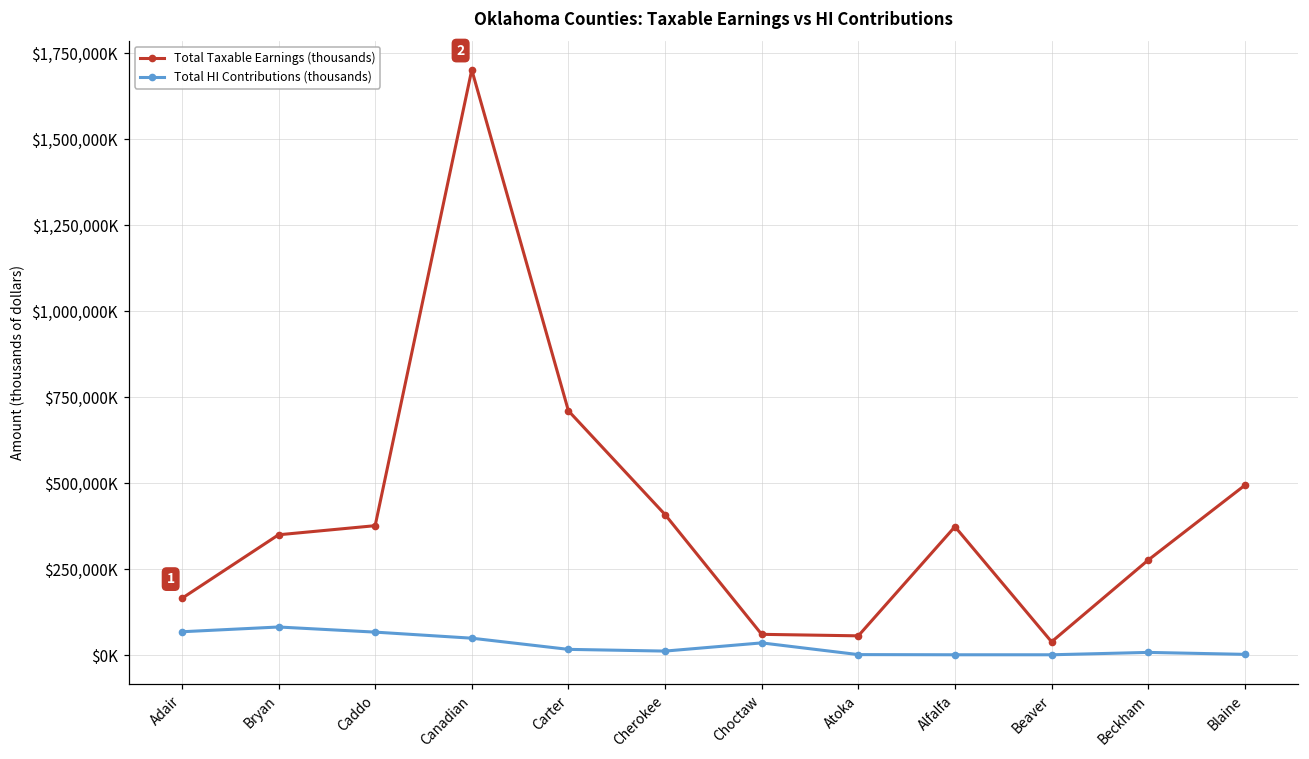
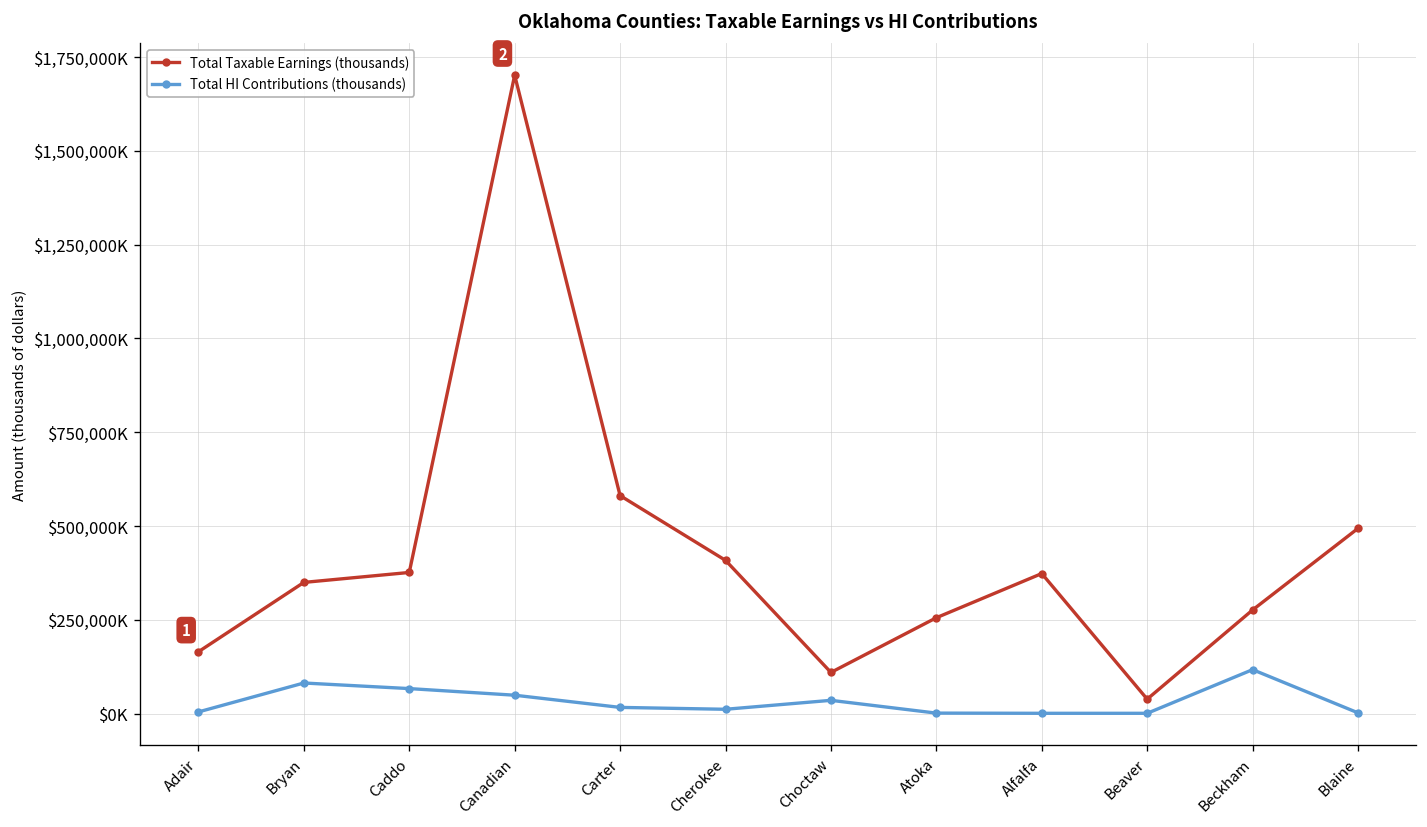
  {
    "Total Taxable Earnings (thousands)": {
      "Bryan": "$350,000,000",
      "Caddo": "$380,000,000",
-     "Carter": "$710,000,000",
+     "Carter": "$580,000,000",
      "Cherokee": "$410,000,000",
-     "Choctaw": "$60,000,000",
-     "Atoka": "$60,000,000",
+     "Choctaw": "$110,000,000",
+     "Atoka": "$260,000,000",
      "Alfalfa": "$370,000,000",
      "Beaver": "$40,000,000",
      "Beckham": "$280,000,000",
      "Blaine": "$490,000,000"
    },
    "Total HI Contributions (thousands)": {
-     "Adair": "$70,000,000",
+     "Adair": "$0",
      "Bryan": "$80,000,000",
      "Caddo": "$70,000,000",
      "Canadian": "$50,000,000",
      "Carter": "$20,000,000",
      "Cherokee": "$10,000,000",
      "Choctaw": "$40,000,000",
      "Atoka": "$0",
      "Alfalfa": "$0",
      "Beaver": "$0",
-     "Beckham": "$10,000,000",
+     "Beckham": "$120,000,000",
      "Blaine": "$0"
    }
  }
